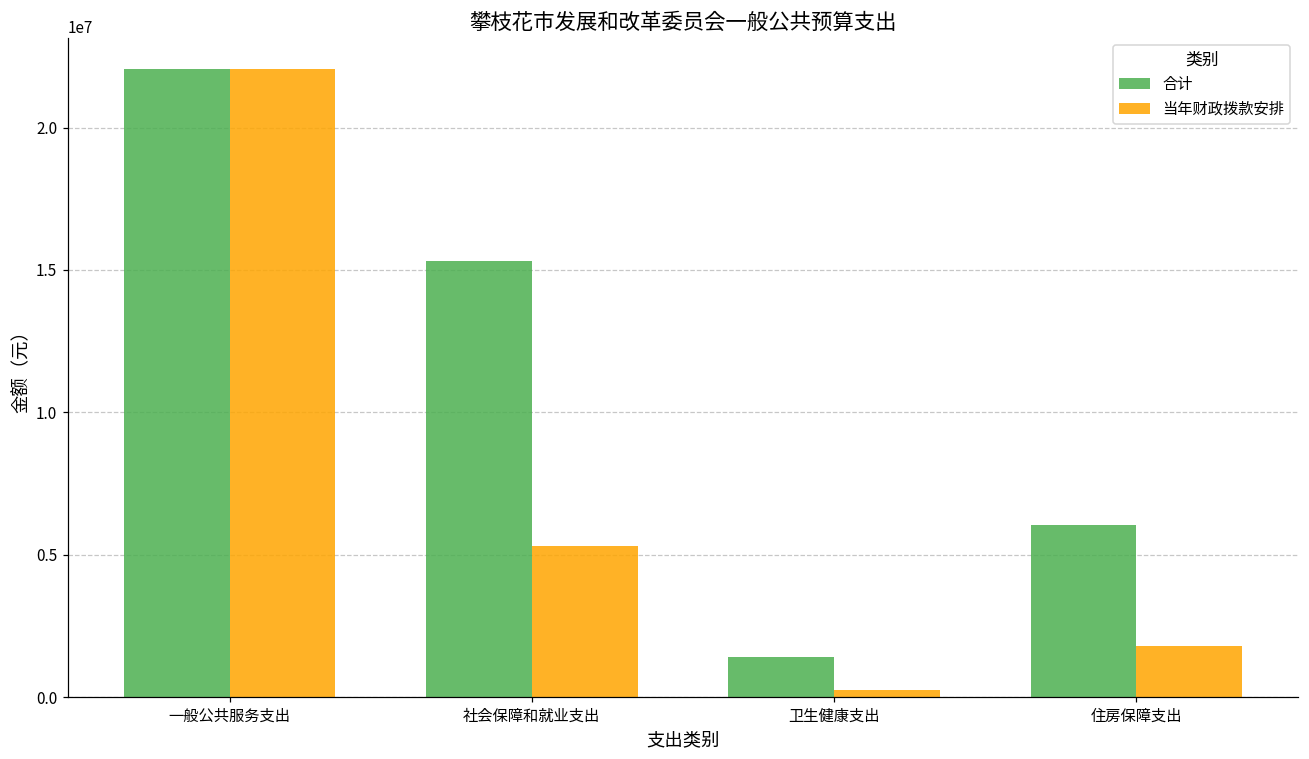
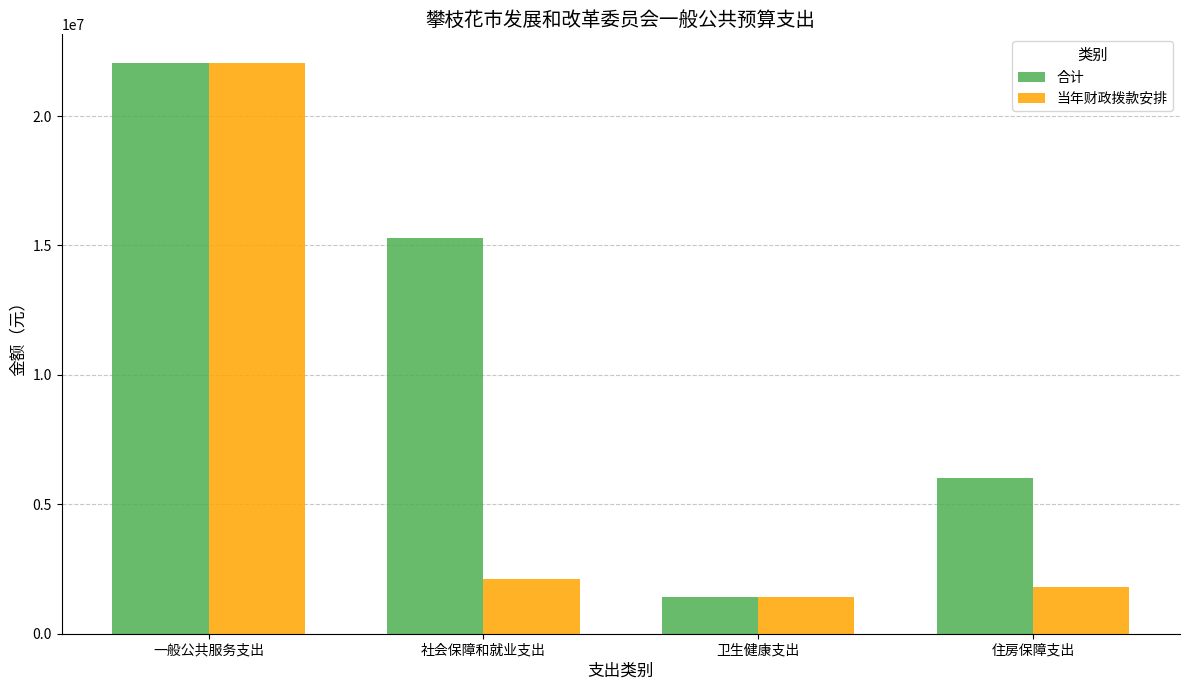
  {
    "合计": {
      "一般公共服务支出": 22100000,
      "社会保障和就业支出": 15300000,
      "卫生健康支出": 1400000,
      "住房保障支出": 6000000
    },
    "当年财政拨款安排": {
      "一般公共服务支出": 22100000,
-     "社会保障和就业支出": 5300000,
-     "卫生健康支出": 300000,
+     "社会保障和就业支出": 2100000,
+     "卫生健康支出": 1400000,
      "住房保障支出": 1800000
    }
  }
